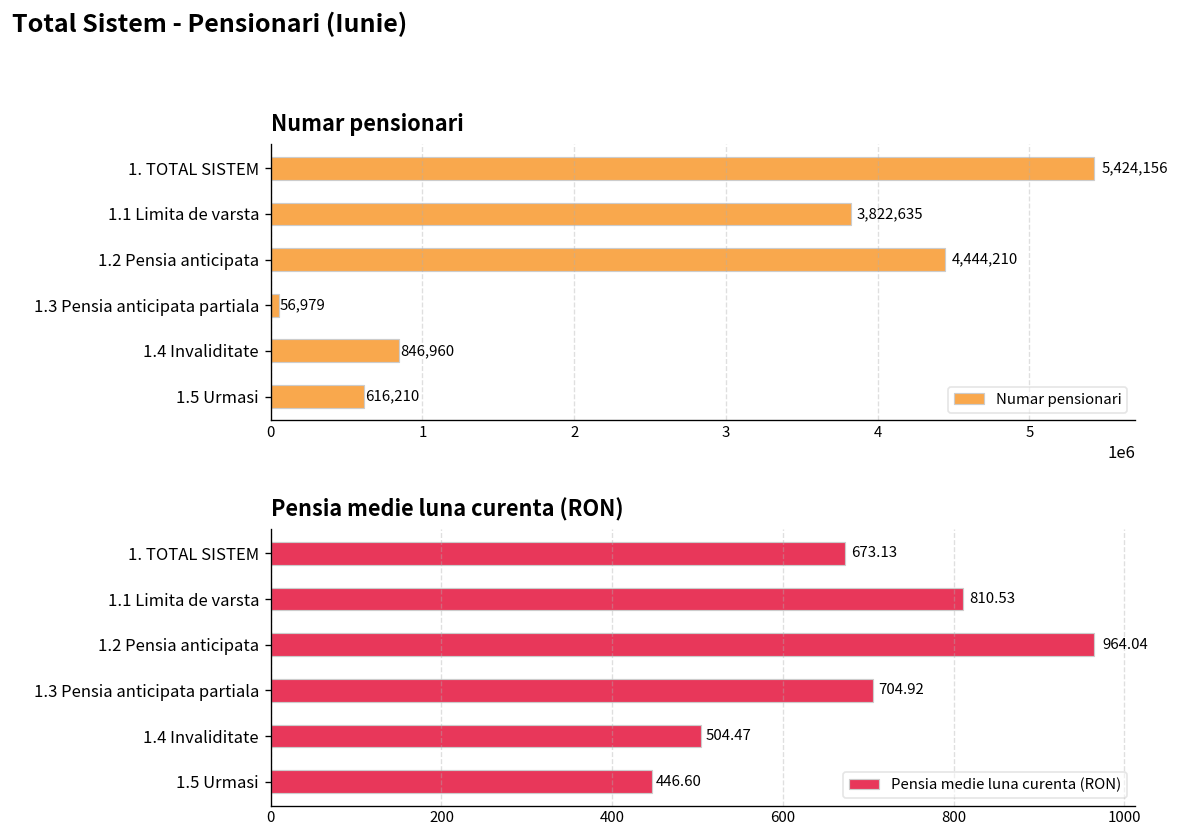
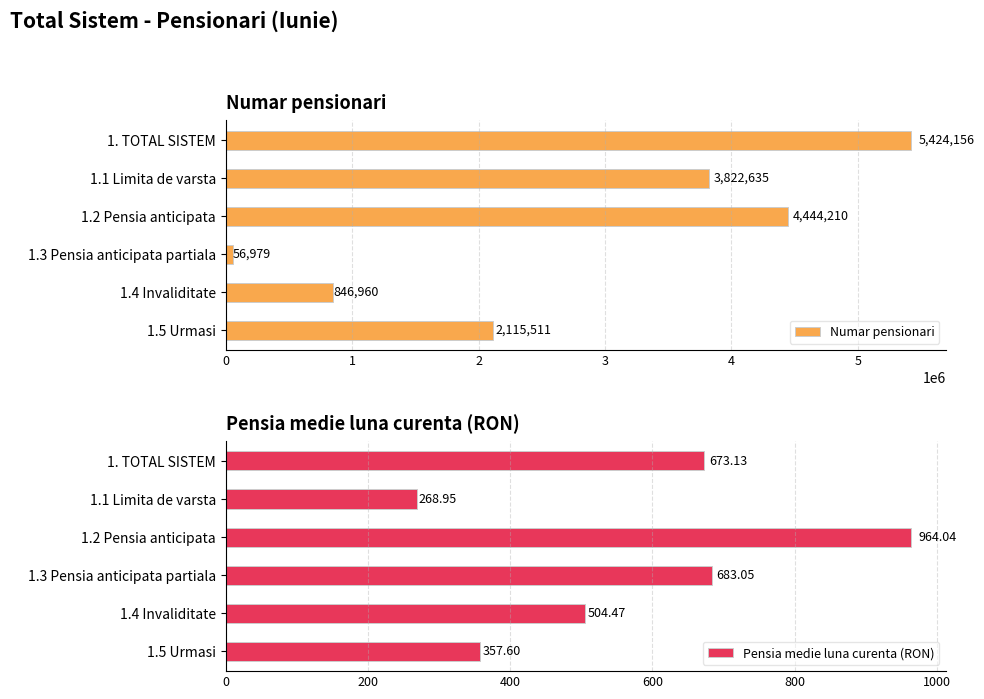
  {
    "Numar pensionari": {
      "1. TOTAL SISTEM": "5,424,156",
      "1.1 Limita de varsta": "3,822,635",
      "1.2 Pensia anticipata": "4,444,210",
      "1.3 Pensia anticipata partiala": "56,979",
      "1.4 Invaliditate": "846,960",
-     "1.5 Urmasi": "616,210"
+     "1.5 Urmasi": "2,115,511"
    },
    "Pensia medie luna curenta (RON)": {
      "1. TOTAL SISTEM": "673.13",
-     "1.1 Limita de varsta": "810.53",
+     "1.1 Limita de varsta": "268.95",
      "1.2 Pensia anticipata": "964.04",
-     "1.3 Pensia anticipata partiala": "704.92",
+     "1.3 Pensia anticipata partiala": "683.05",
      "1.4 Invaliditate": "504.47",
-     "1.5 Urmasi": "446.60"
+     "1.5 Urmasi": "357.60"
    }
  }
